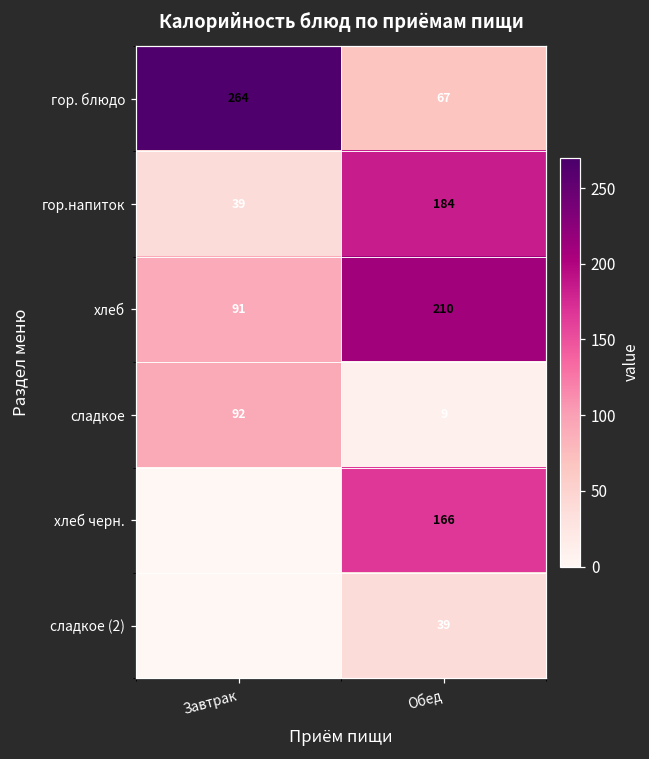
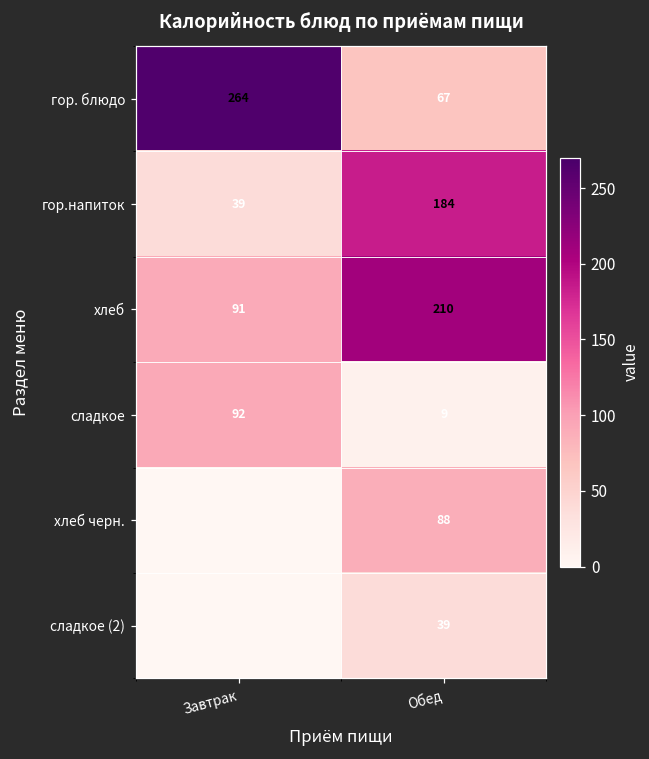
  {
    "гор. блюдо": {
      "Завтрак": 264,
      "Обед": 67
    },
    "гор.напиток": {
      "Обед": 184
    },
    "хлеб": {
      "Завтрак": 91,
      "Обед": 210
    },
    "сладкое": {
      "Завтрак": 92
    },
    "хлеб черн.": {
-     "Обед": 166
+     "Обед": 88
    }
  }
